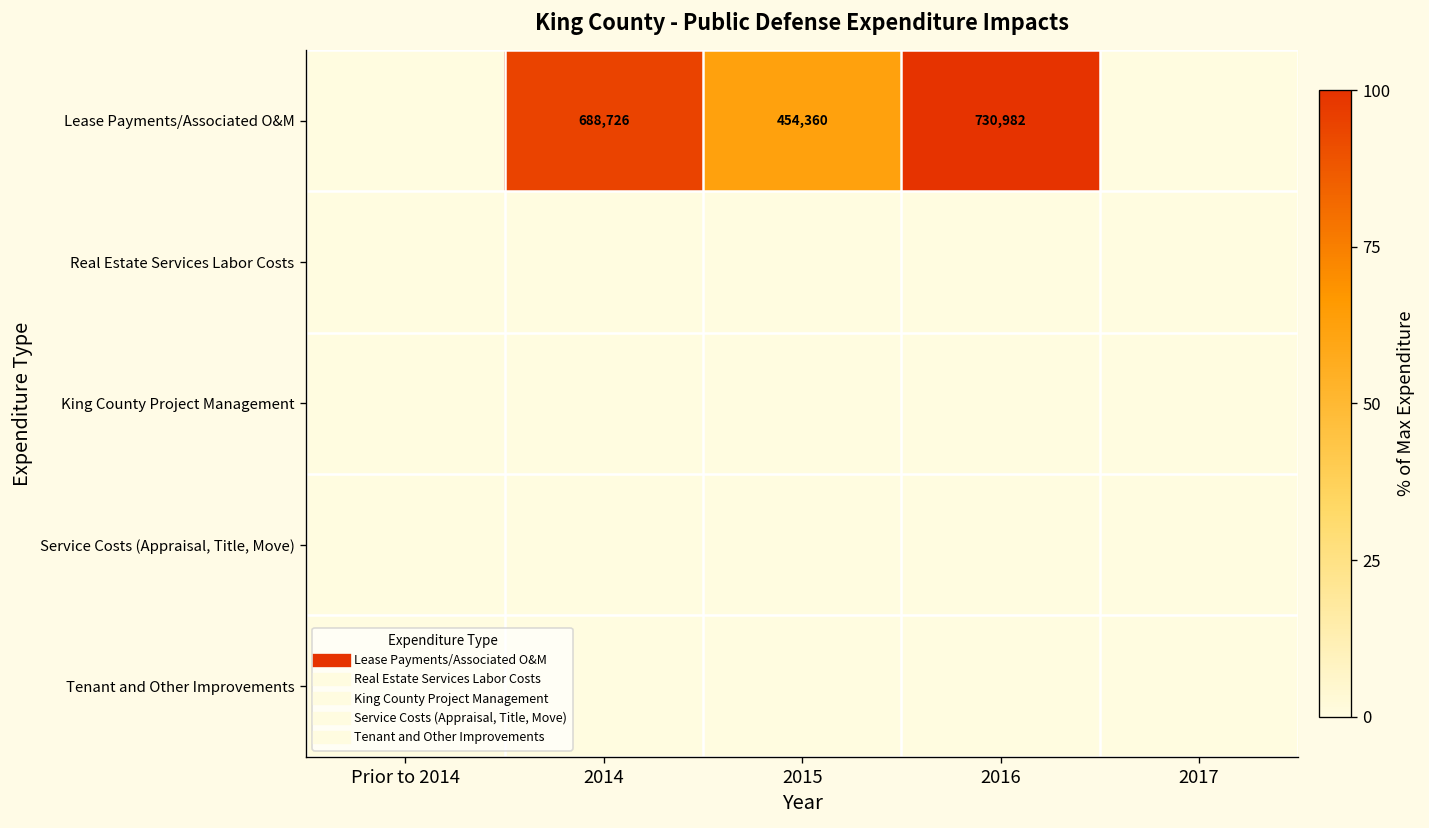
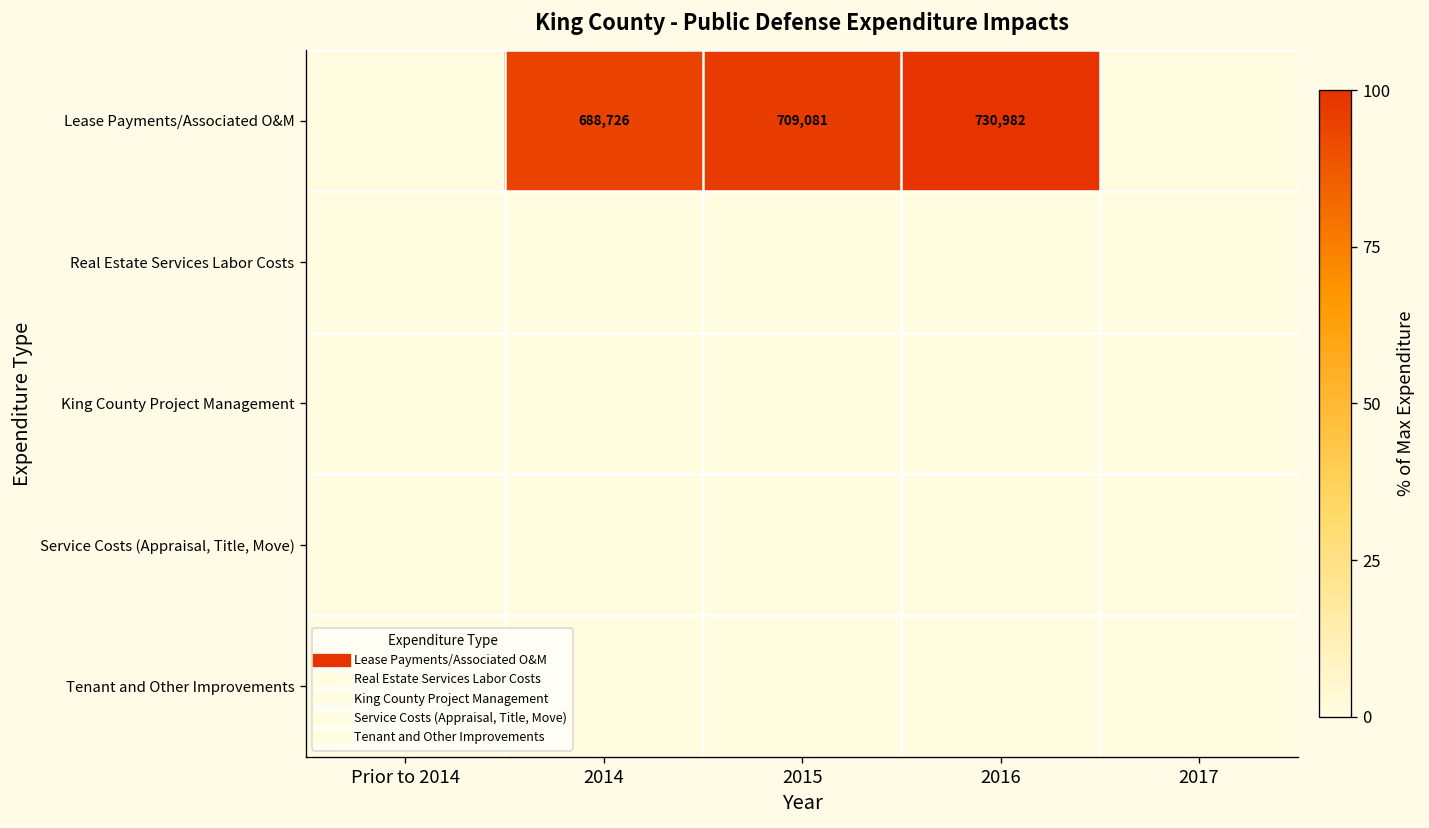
  {
    "Lease Payments/Associated O&M": {
      "2014": "688,726",
-     "2015": "454,360",
+     "2015": "709,081",
      "2016": "730,982"
    }
  }
